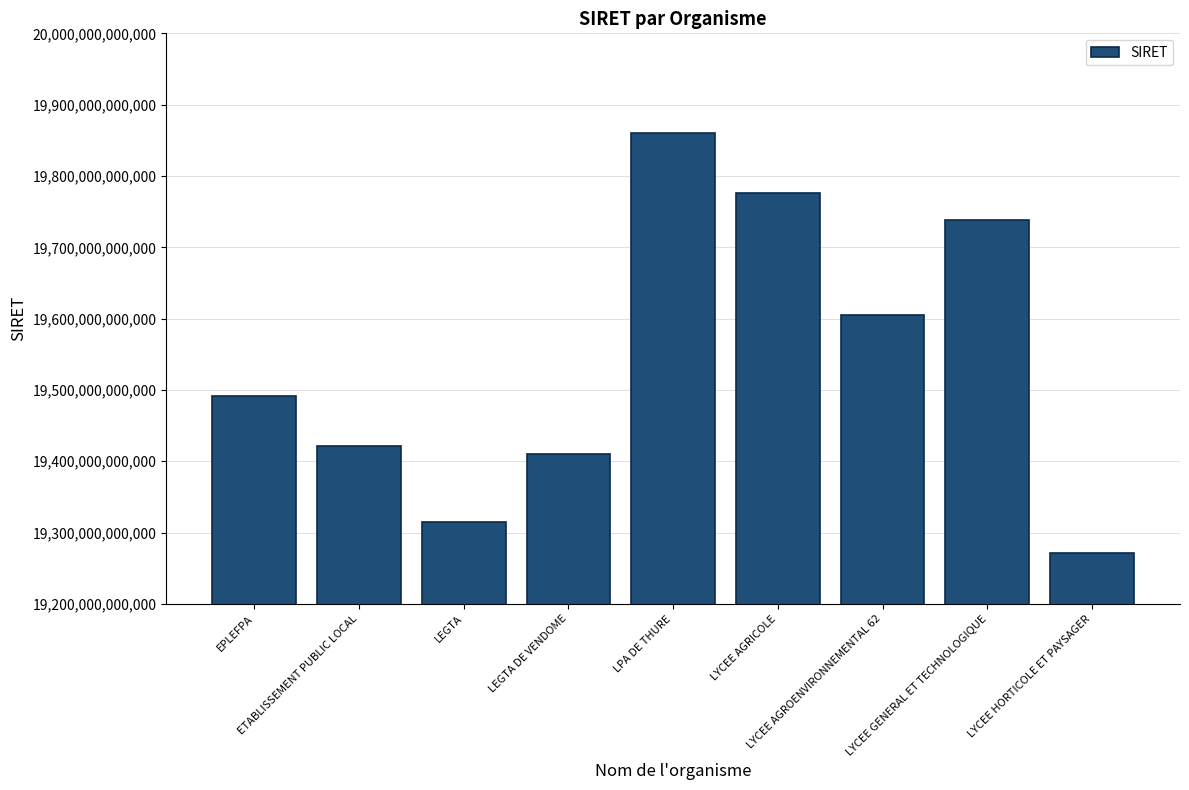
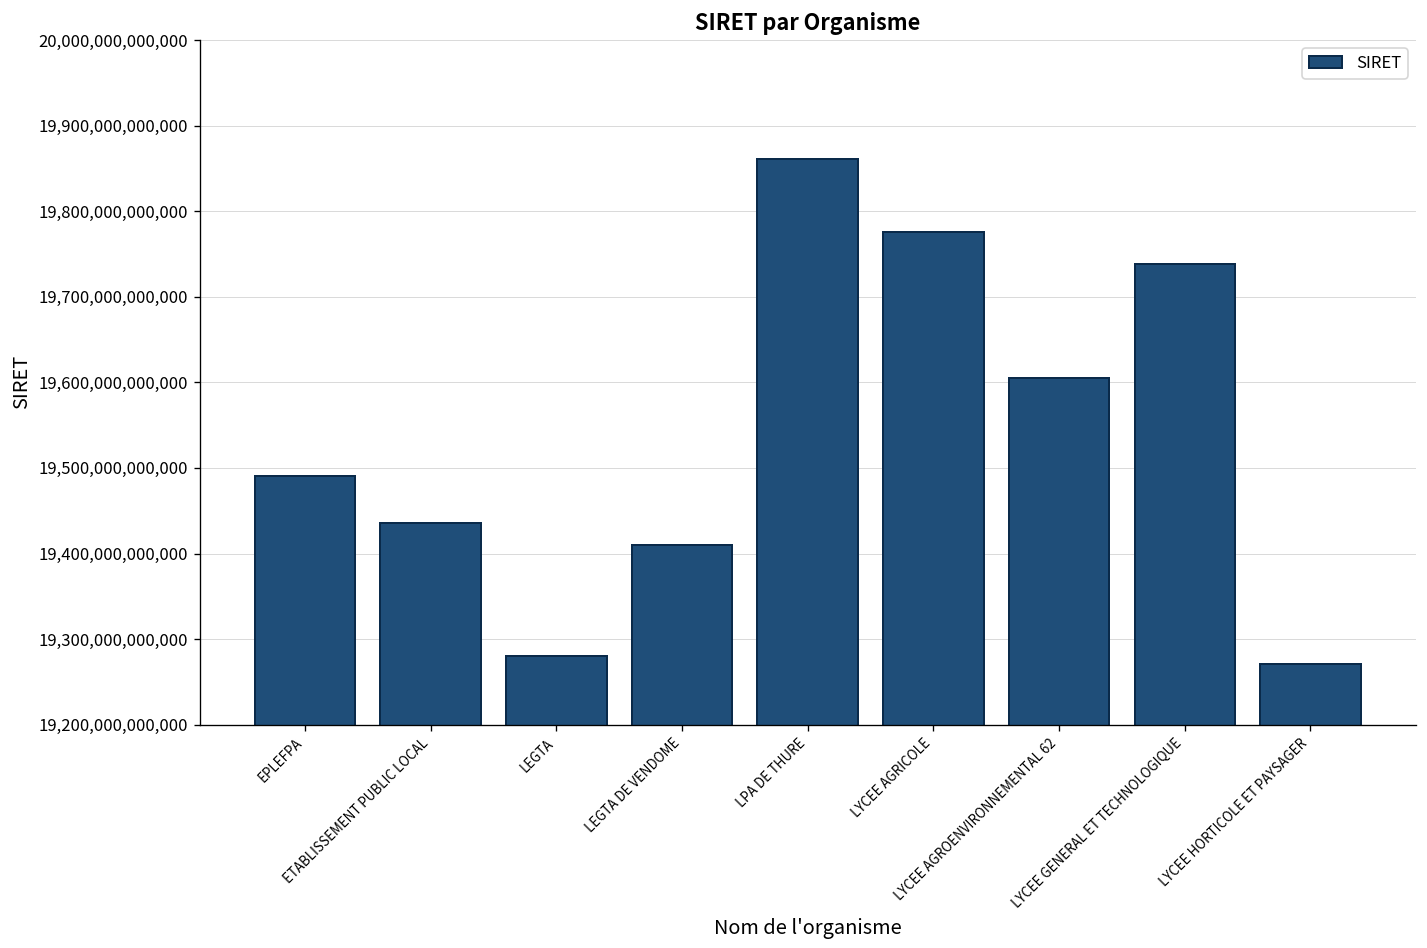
  {
    "EPLEFPA": "19,490,000,000,000",
-   "ETABLISSEMENT PUBLIC LOCAL": "19,420,000,000,000",
-   "LEGTA": "19,320,000,000,000",
+   "ETABLISSEMENT PUBLIC LOCAL": "19,440,000,000,000",
+   "LEGTA": "19,280,000,000,000",
    "LEGTA DE VENDOME": "19,410,000,000,000",
    "LPA DE THURE": "19,860,000,000,000",
    "LYCEE AGRICOLE": "19,780,000,000,000",
    "LYCEE AGROENVIRONNEMENTAL 62": "19,610,000,000,000",
    "LYCEE GENERAL ET TECHNOLOGIQUE": "19,740,000,000,000",
    "LYCEE HORTICOLE ET PAYSAGER": "19,270,000,000,000"
  }
